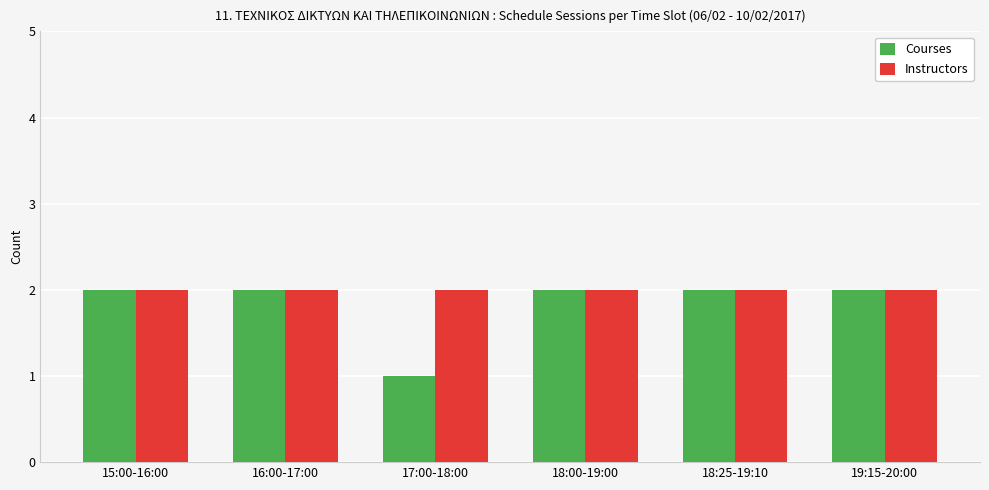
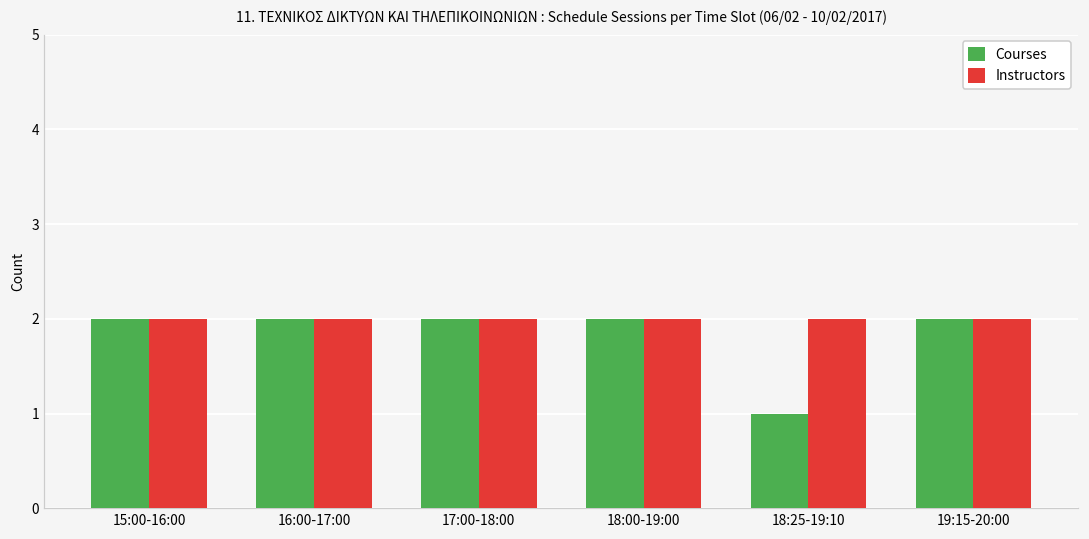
  {
    "Courses": {
      "15:00-16:00": 2,
      "16:00-17:00": 2,
-     "17:00-18:00": 1,
+     "17:00-18:00": 2,
      "18:00-19:00": 2,
-     "18:25-19:10": 2,
+     "18:25-19:10": 1,
      "19:15-20:00": 2
    },
    "Instructors": {
      "15:00-16:00": 2,
      "16:00-17:00": 2,
      "17:00-18:00": 2,
      "18:00-19:00": 2,
      "18:25-19:10": 2,
      "19:15-20:00": 2
    }
  }
